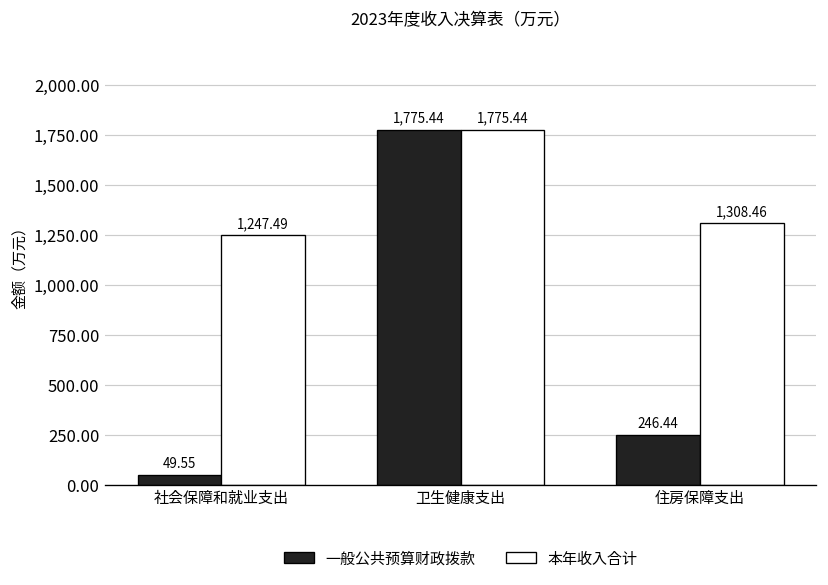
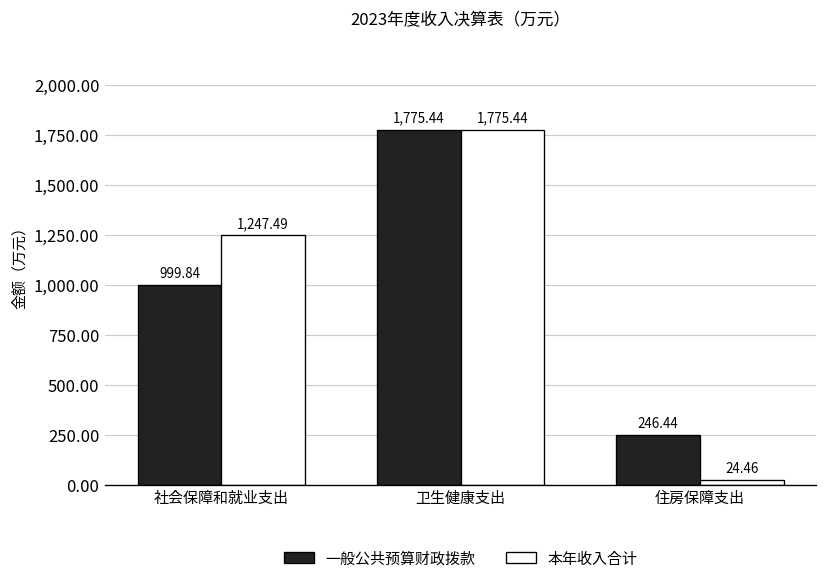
  {
    "一般公共预算财政拨款": {
-     "社会保障和就业支出": "49.55",
+     "社会保障和就业支出": "999.84",
      "卫生健康支出": "1,775.44",
      "住房保障支出": "246.44"
    },
    "本年收入合计": {
      "社会保障和就业支出": "1,247.49",
      "卫生健康支出": "1,775.44",
-     "住房保障支出": "1,308.46"
+     "住房保障支出": "24.46"
    }
  }
